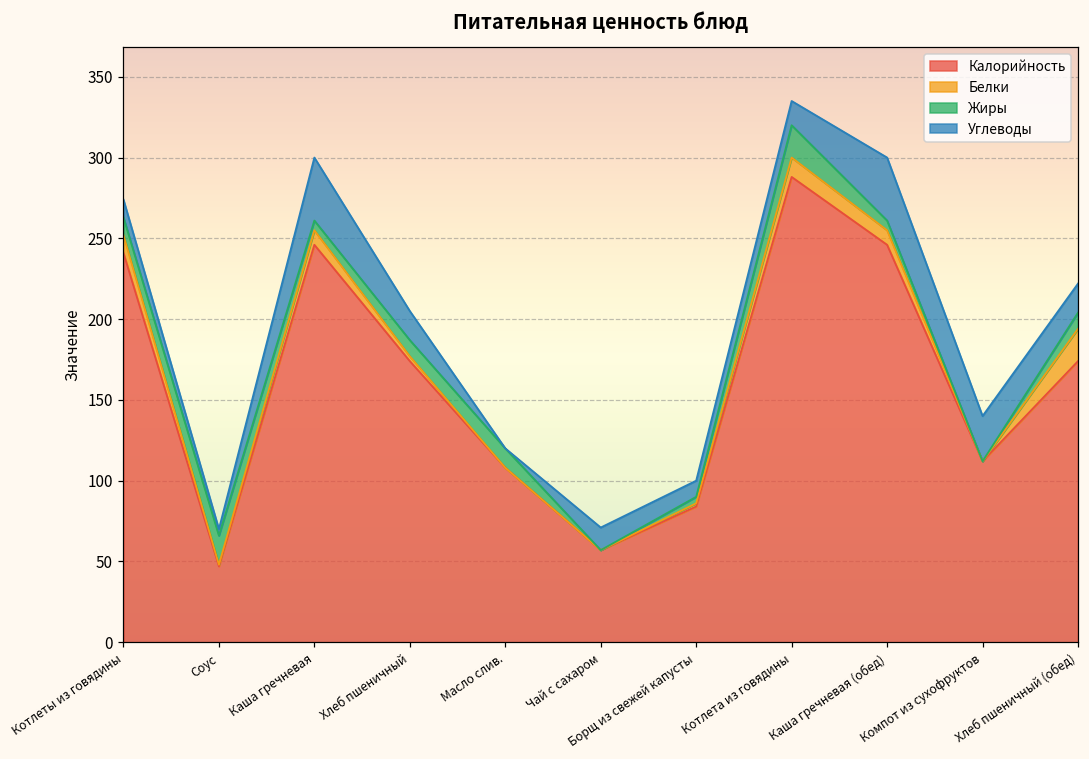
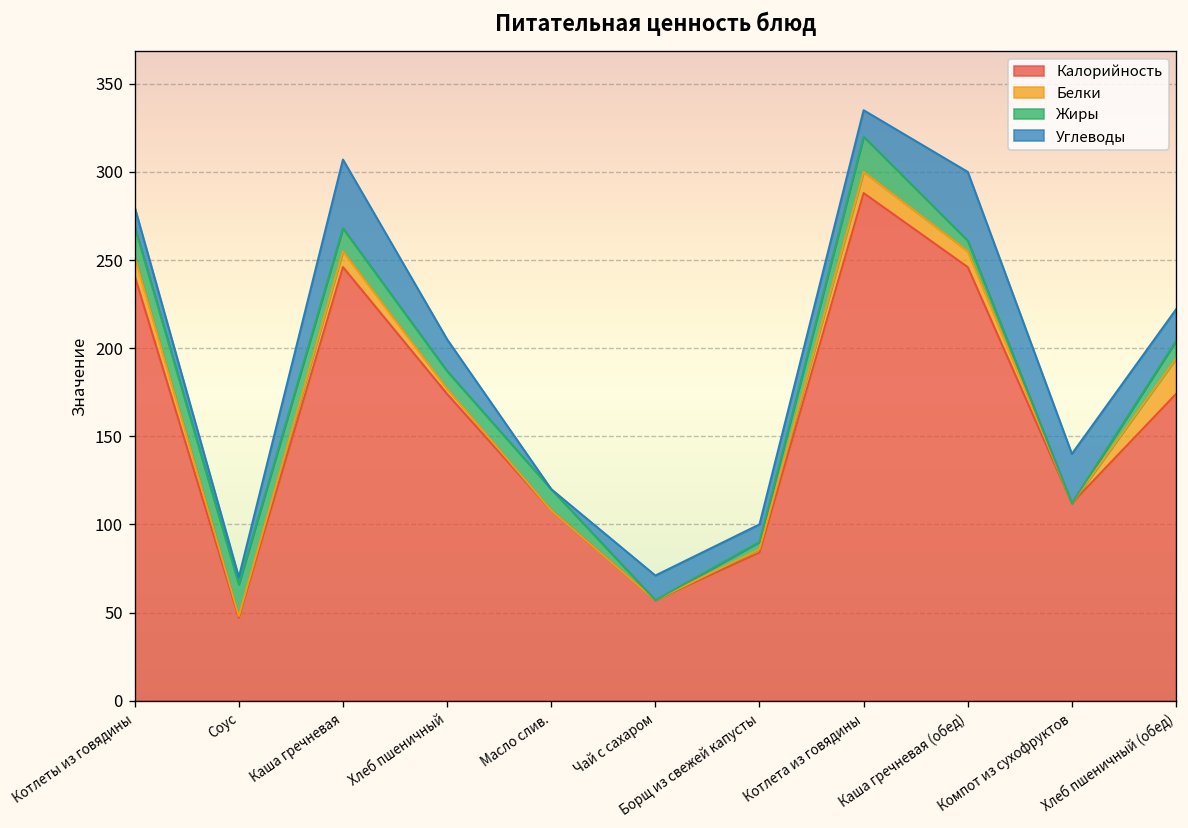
  {
    "Калорийность": {
      "Котлеты из говядины": 241,
      "Каша гречневая": 246,
      "Хлеб пшеничный": 174,
      "Борщ из свежей капусты": 84,
      "Котлета из говядины": 288,
      "Каша гречневая (обед)": 246,
      "Хлеб пшеничный (обед)": 174
    },
    "Белки": {
      "Котлеты из говядины": 11,
      "Каша гречневая": 9,
      "Хлеб пшеничный": 3,
      "Борщ из свежей капусты": 2,
      "Котлета из говядины": 12,
      "Каша гречневая (обед)": 9,
      "Хлеб пшеничный (обед)": 20
    },
    "Жиры": {
-     "Котлеты из говядины": 11,
+     "Котлеты из говядины": 17,
      "Соус": 18,
-     "Каша гречневая": 6,
+     "Каша гречневая": 13,
      "Хлеб пшеничный": 10,
      "Борщ из свежей капусты": 4,
      "Котлета из говядины": 20,
      "Каша гречневая (обед)": 6,
      "Хлеб пшеничный (обед)": 10
    },
    "Углеводы": {
      "Котлеты из говядины": 11,
      "Соус": 4,
      "Каша гречневая": 39,
      "Хлеб пшеничный": 18,
      "Чай с сахаром": 14,
      "Борщ из свежей капусты": 10,
      "Котлета из говядины": 15,
      "Каша гречневая (обед)": 39,
      "Компот из сухофруктов": 28,
      "Хлеб пшеничный (обед)": 18
    }
  }
